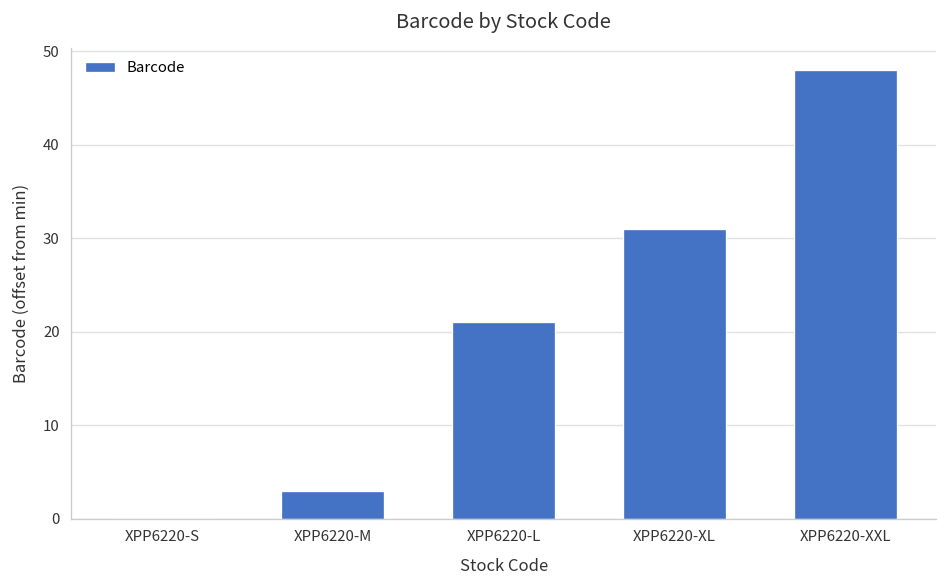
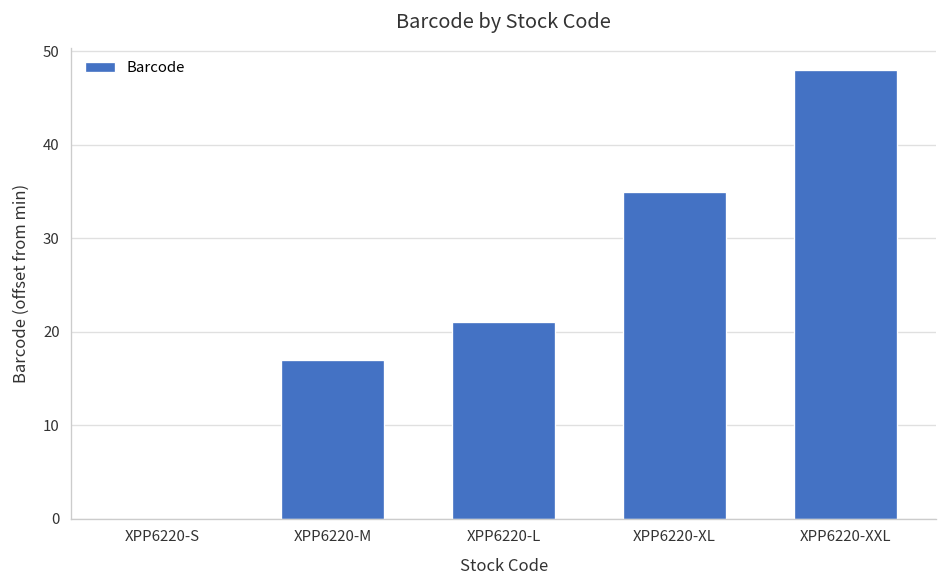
  {
    "XPP6220-S": 0,
-   "XPP6220-M": 3,
+   "XPP6220-M": 17,
    "XPP6220-L": 21,
-   "XPP6220-XL": 31,
+   "XPP6220-XL": 35,
    "XPP6220-XXL": 48
  }
